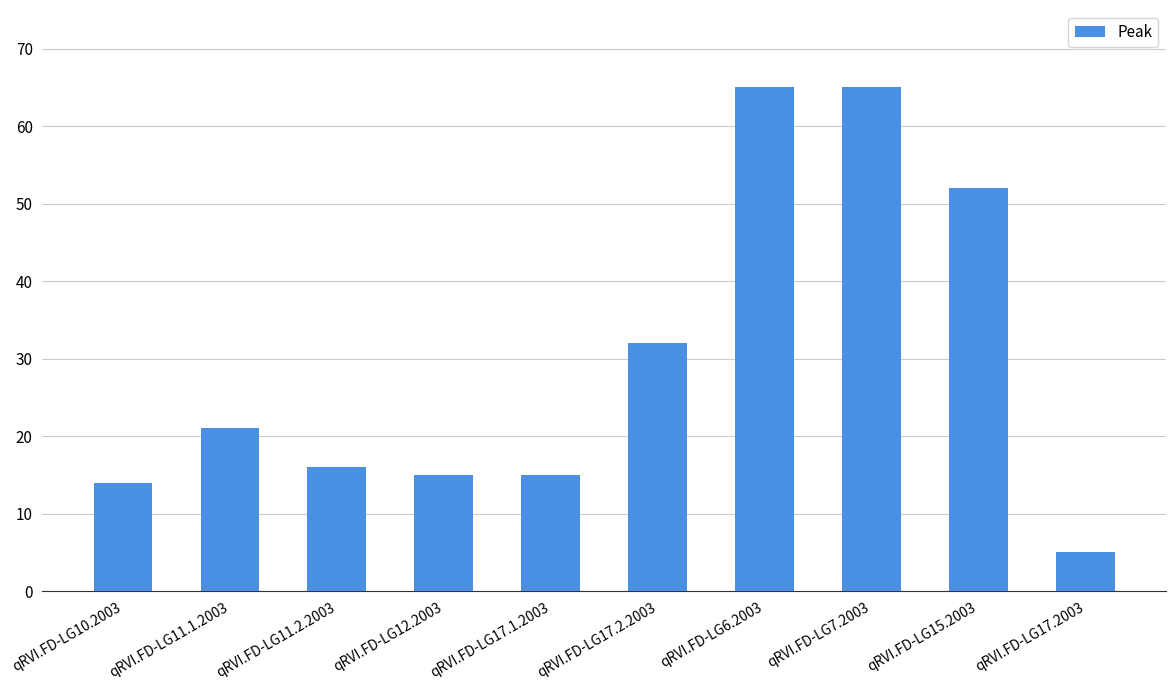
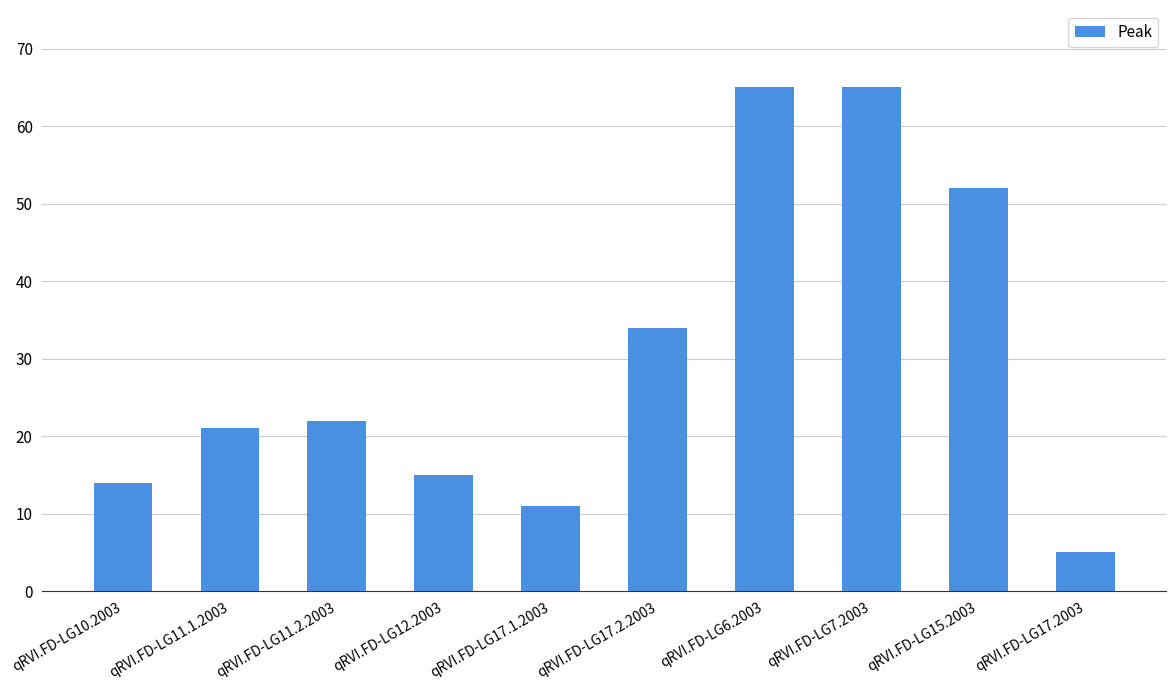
  {
    "qRVI.FD-LG10.2003": 14,
    "qRVI.FD-LG11.1.2003": 21,
-   "qRVI.FD-LG11.2.2003": 16,
+   "qRVI.FD-LG11.2.2003": 22,
    "qRVI.FD-LG12.2003": 15,
-   "qRVI.FD-LG17.1.2003": 15,
-   "qRVI.FD-LG17.2.2003": 32,
+   "qRVI.FD-LG17.1.2003": 11,
+   "qRVI.FD-LG17.2.2003": 34,
    "qRVI.FD-LG6.2003": 65,
    "qRVI.FD-LG7.2003": 65,
    "qRVI.FD-LG15.2003": 52,
    "qRVI.FD-LG17.2003": 5
  }
